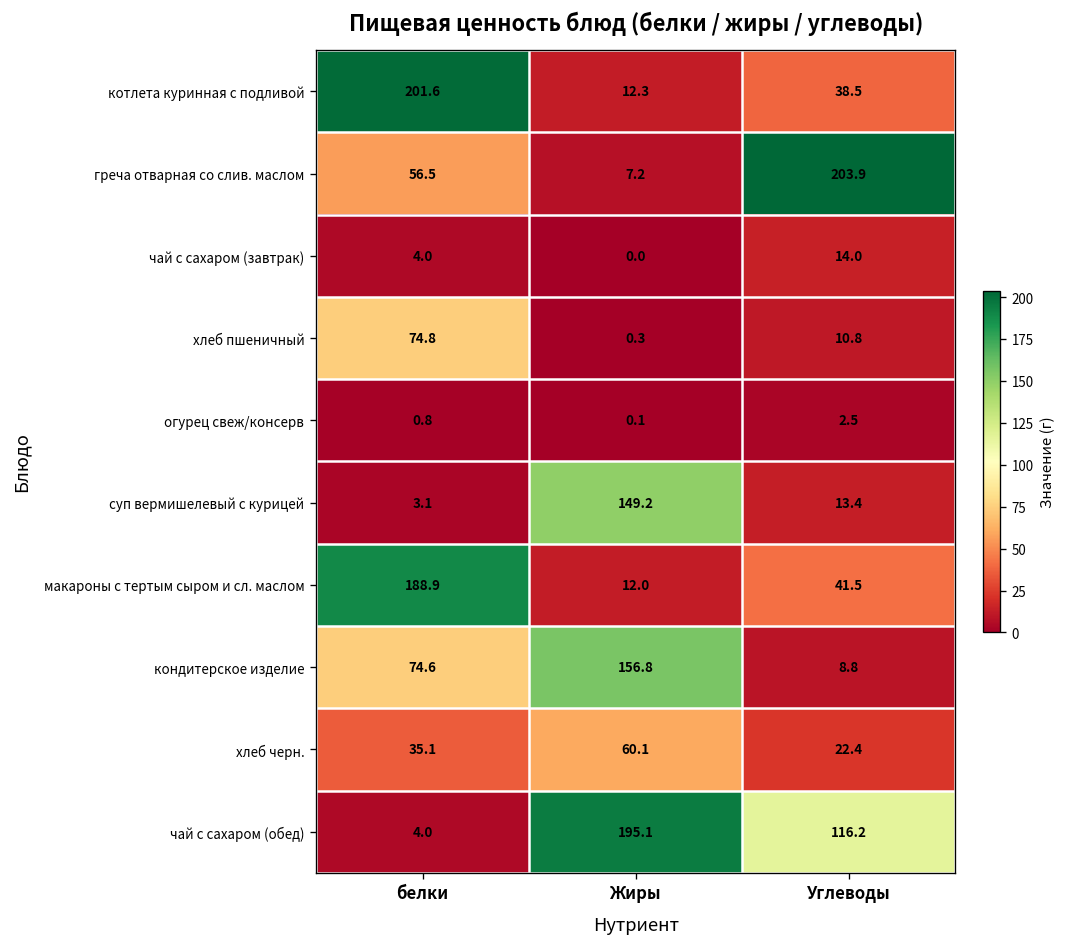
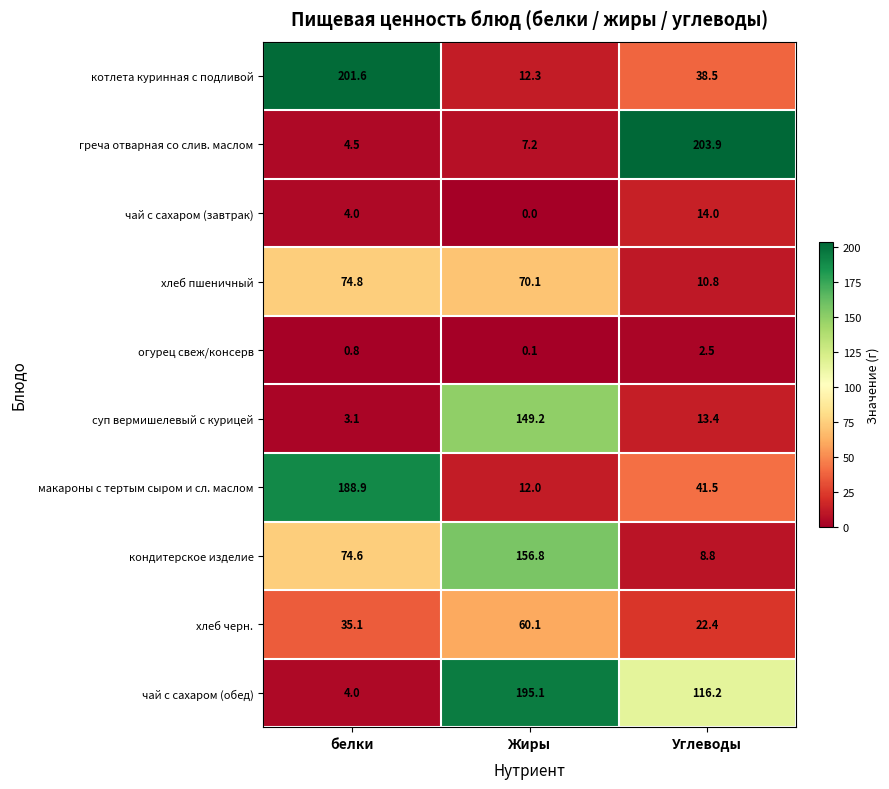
  {
    "котлета куринная с подливой": {
      "белки": 201.6,
      "Жиры": 12.3,
      "Углеводы": 38.5
    },
    "греча отварная со слив. маслом": {
-     "белки": 56.5,
+     "белки": 4.5,
      "Жиры": 7.2,
      "Углеводы": 203.9
    },
    "чай с сахаром (завтрак)": {
      "белки": 4.0,
      "Жиры": 0.0,
      "Углеводы": 14.0
    },
    "хлеб пшеничный": {
      "белки": 74.8,
-     "Жиры": 0.3,
+     "Жиры": 70.1,
      "Углеводы": 10.8
    },
    "огурец свеж/консерв": {
      "белки": 0.8,
      "Жиры": 0.1,
      "Углеводы": 2.5
    },
    "суп вермишелевый с курицей": {
      "белки": 3.1,
      "Жиры": 149.2,
      "Углеводы": 13.4
    },
    "макароны с тертым сыром и сл. маслом": {
      "белки": 188.9,
      "Жиры": 12.0,
      "Углеводы": 41.5
    },
    "кондитерское изделие": {
      "белки": 74.6,
      "Жиры": 156.8,
      "Углеводы": 8.8
    },
    "хлеб черн.": {
      "белки": 35.1,
      "Жиры": 60.1,
      "Углеводы": 22.4
    },
    "чай с сахаром (обед)": {
      "белки": 4.0,
      "Жиры": 195.1,
      "Углеводы": 116.2
    }
  }
